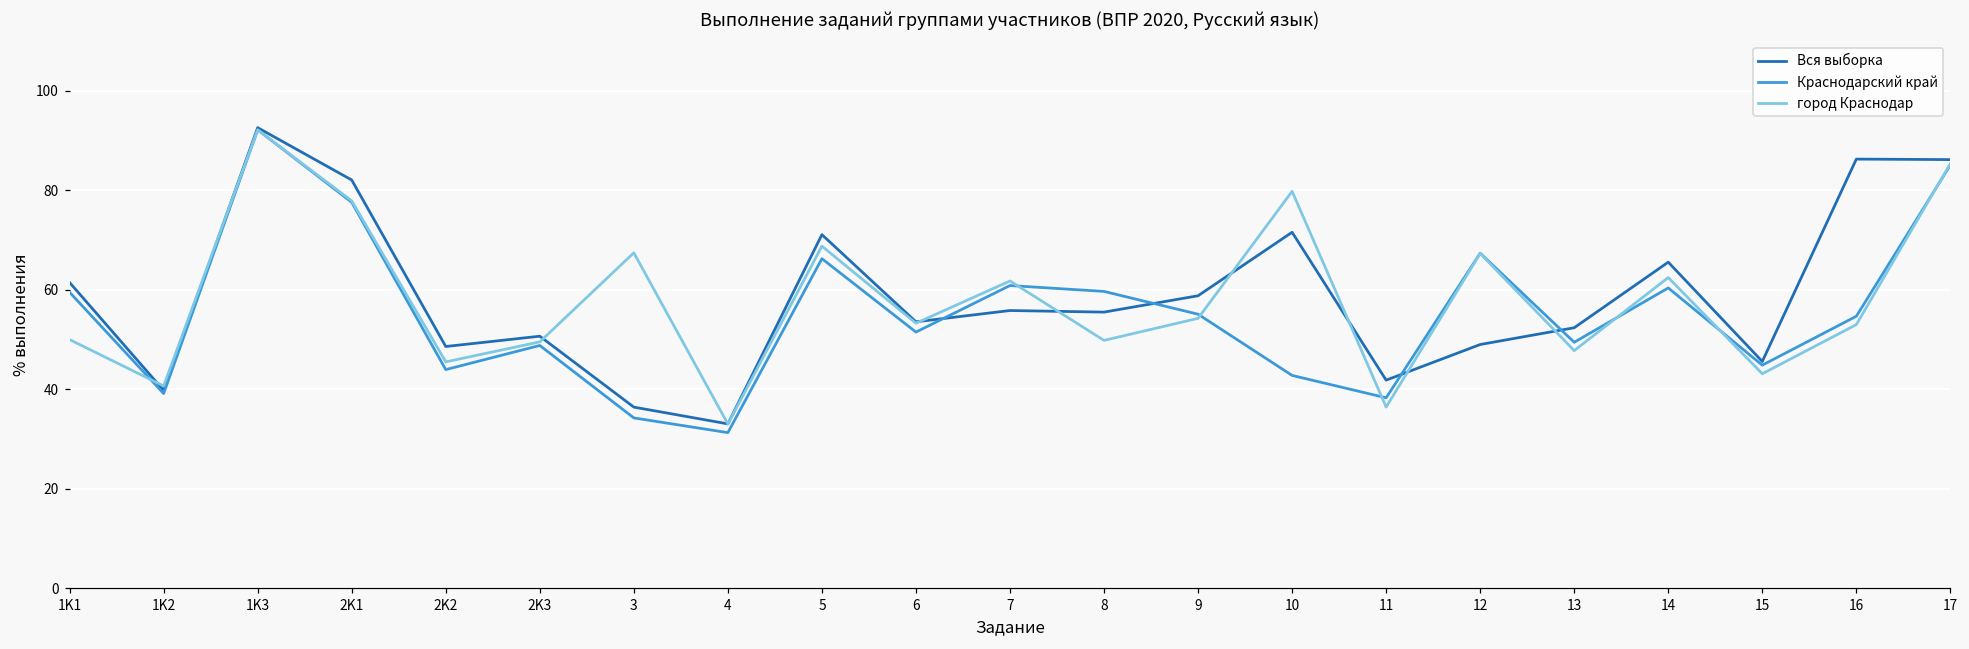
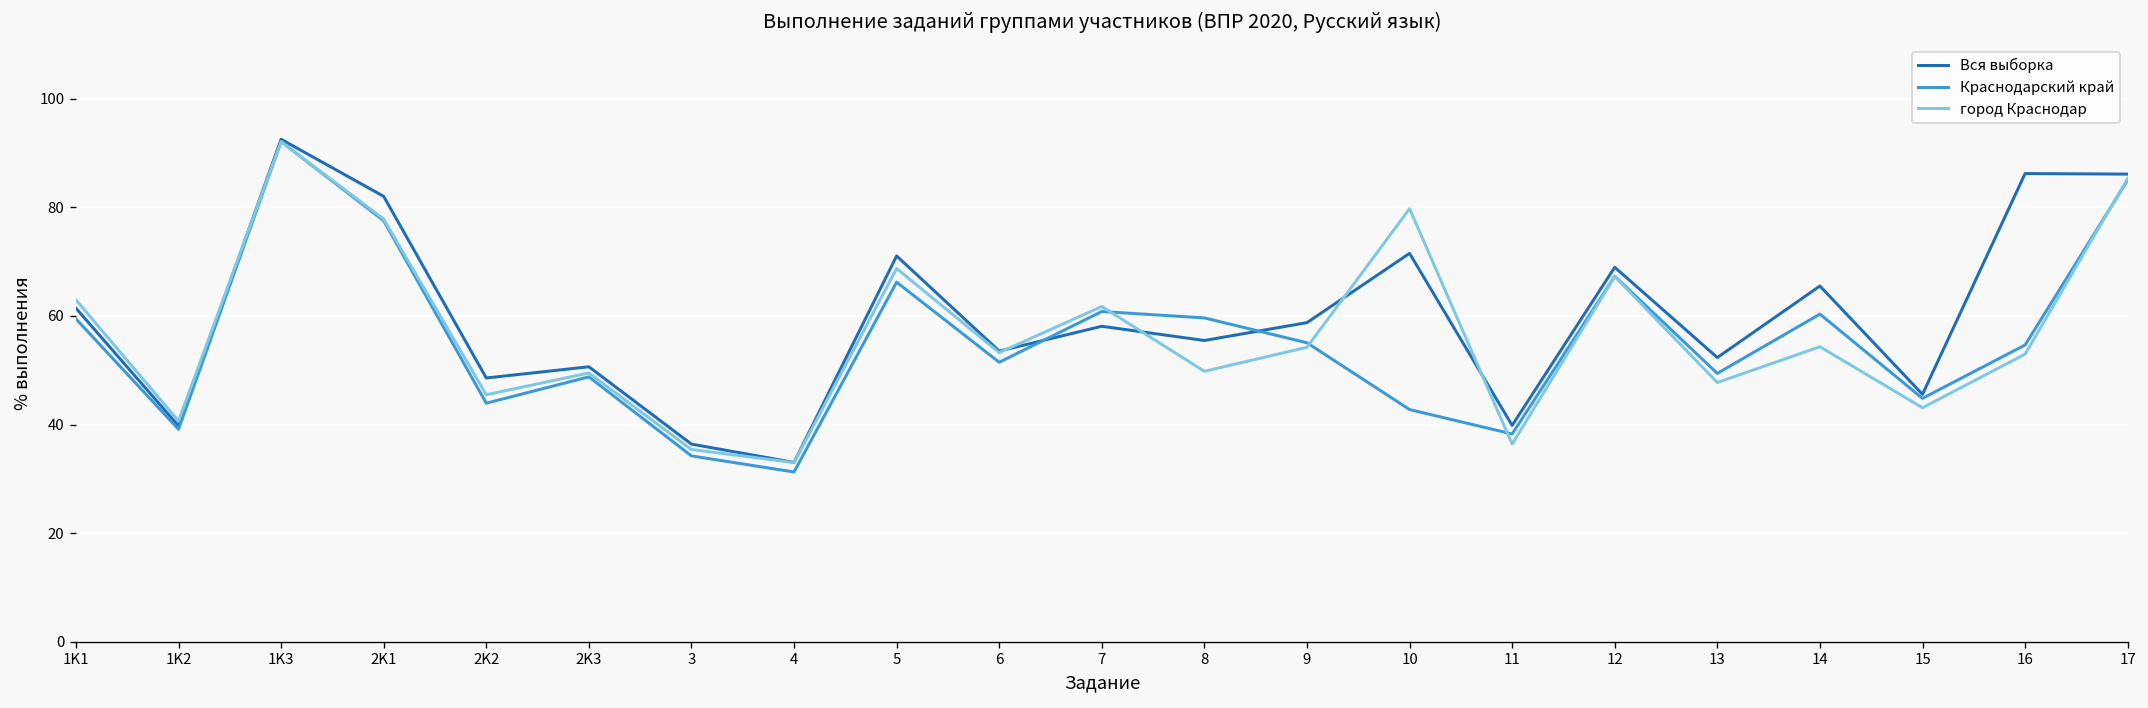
  {
    "Вся выборка": {
      "1K1": 61,
      "1K2": 40,
      "2K1": 82,
      "2K2": 49,
      "2K3": 51,
      "3": 36,
      "5": 71,
-     "7": 56,
+     "7": 58,
      "8": 55,
      "9": 59,
      "10": 72,
-     "11": 42,
-     "12": 49,
+     "11": 40,
+     "12": 69,
      "13": 52,
      "14": 66,
      "15": 46,
      "16": 86,
      "17": 86
    },
    "Краснодарский край": {
      "1K1": 59,
      "1K2": 39,
      "2K2": 44,
      "2K3": 49,
      "3": 34,
      "4": 31,
      "5": 66,
      "6": 51,
      "7": 61,
      "8": 60,
      "9": 55,
      "10": 43,
      "11": 38,
      "13": 49,
      "14": 60,
      "15": 45,
      "16": 55
    },
    "город Краснодар": {
-     "1K1": 50,
+     "1K1": 63,
      "1K2": 41,
      "2K2": 45,
      "2K3": 50,
-     "3": 67,
+     "3": 35,
      "5": 69,
      "7": 62,
      "8": 50,
      "9": 54,
      "10": 80,
      "11": 36,
      "13": 48,
-     "14": 62,
+     "14": 54,
      "15": 43,
      "16": 53
    }
  }
